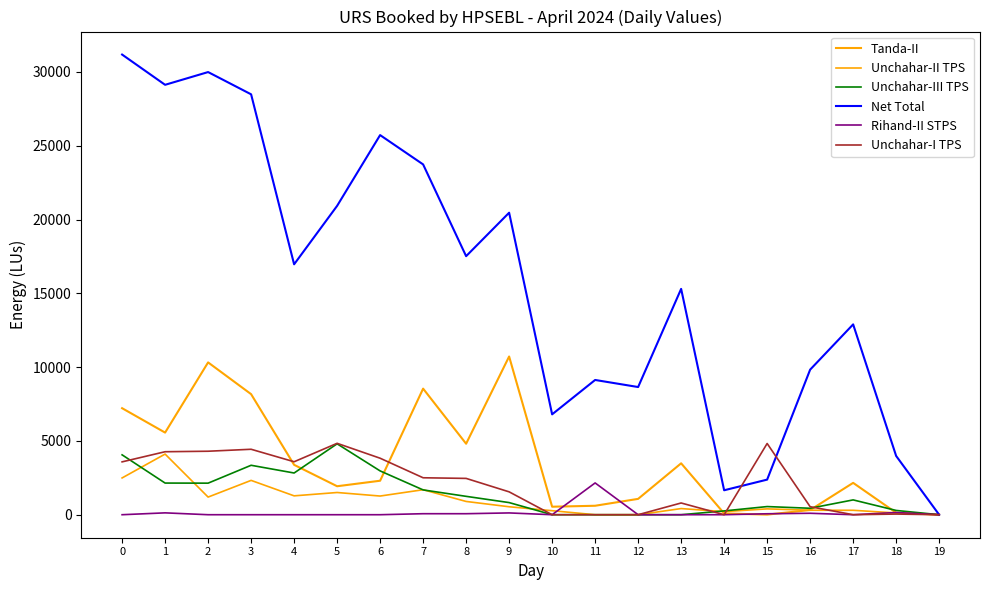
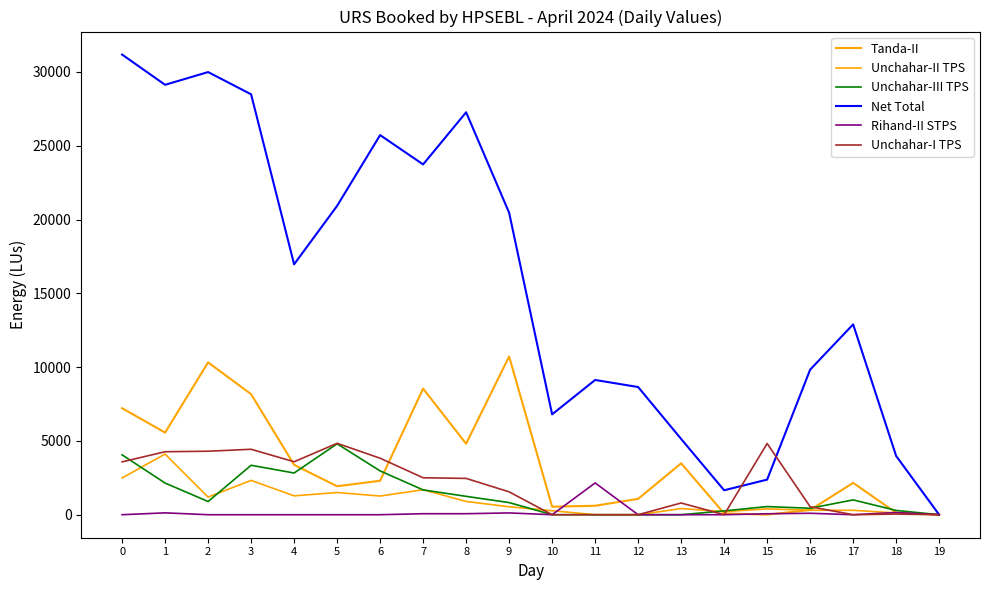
  {
    "Unchahar-III TPS": {
      "0": 4100,
      "1": 2100,
-     "2": 2100,
+     "2": 900,
      "3": 3300,
      "4": 2800,
      "6": 3000,
      "8": 1200,
      "9": 800,
      "17": 1000
    },
    "Net Total": {
      "0": 31200,
      "1": 29100,
      "2": 30000,
      "3": 28500,
      "4": 17000,
      "5": 20900,
      "6": 25700,
      "7": 23700,
-     "8": 17500,
+     "8": 27300,
      "9": 20500,
      "10": 6800,
      "11": 9100,
      "12": 8700,
-     "13": 15300,
+     "13": 5100,
      "14": 1700,
      "15": 2400,
      "16": 9800,
      "17": 12900,
      "18": 4000
    },
    "Rihand-II STPS": {
      "0": 0,
      "1": 100,
      "2": 0,
      "3": 0,
      "4": 0,
      "5": 0,
      "6": 0,
      "7": 100,
      "8": 100,
      "9": 100,
      "11": 2200,
      "16": 100
    },
    "Unchahar-I TPS": {
      "0": 3600,
      "2": 4300,
      "3": 4400,
      "4": 3600,
      "6": 3800,
      "7": 2500,
      "8": 2500,
      "9": 1500,
      "13": 800,
      "15": 4800
    }
  }
